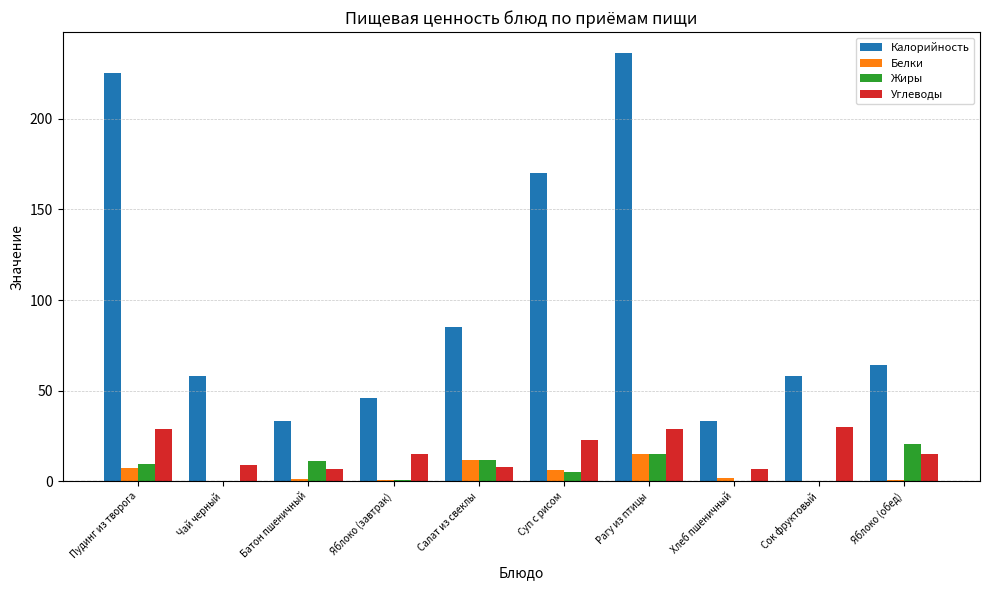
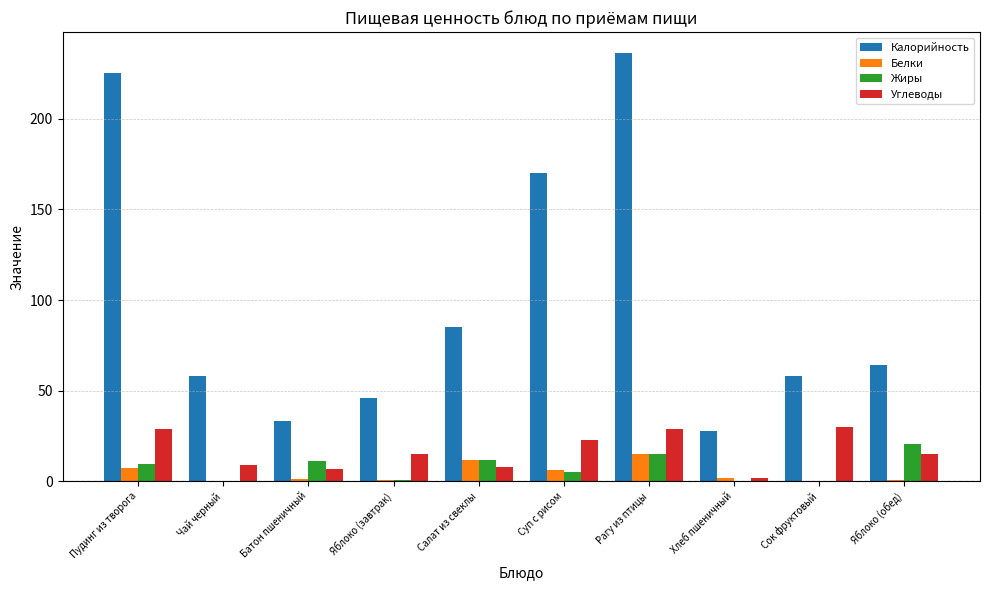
  {
    "Калорийность": {
      "Пудинг из творога": 225,
      "Чай черный": 58,
      "Батон пшеничный": 33,
      "Яблоко (завтрак)": 46,
      "Салат из свеклы": 85,
      "Суп с рисом": 170,
      "Рагу из птицы": 236,
-     "Хлеб пшеничный": 33,
+     "Хлеб пшеничный": 28,
      "Сок фруктовый": 58,
      "Яблоко (обед)": 64
    },
    "Белки": {
      "Пудинг из творога": 7,
      "Чай черный": 0,
      "Салат из свеклы": 12,
      "Суп с рисом": 6,
      "Рагу из птицы": 15,
      "Хлеб пшеничный": 2,
      "Сок фруктовый": 0
    },
    "Жиры": {
      "Пудинг из творога": 10,
      "Чай черный": 0,
      "Батон пшеничный": 11,
      "Салат из свеклы": 12,
      "Суп с рисом": 5,
      "Рагу из птицы": 15,
      "Хлеб пшеничный": 0,
      "Сок фруктовый": 0,
      "Яблоко (обед)": 21
    },
    "Углеводы": {
      "Пудинг из творога": 29,
      "Чай черный": 9,
      "Батон пшеничный": 7,
      "Яблоко (завтрак)": 15,
      "Салат из свеклы": 8,
      "Суп с рисом": 23,
      "Рагу из птицы": 29,
-     "Хлеб пшеничный": 7,
+     "Хлеб пшеничный": 2,
      "Сок фруктовый": 30,
      "Яблоко (обед)": 15
    }
  }
